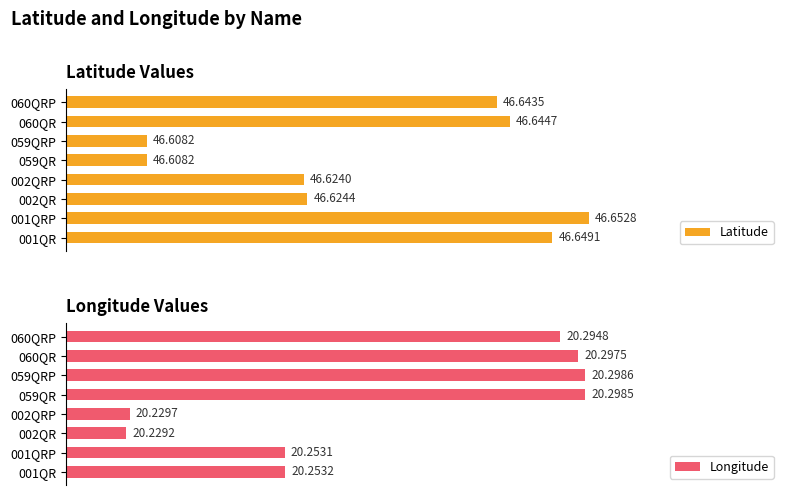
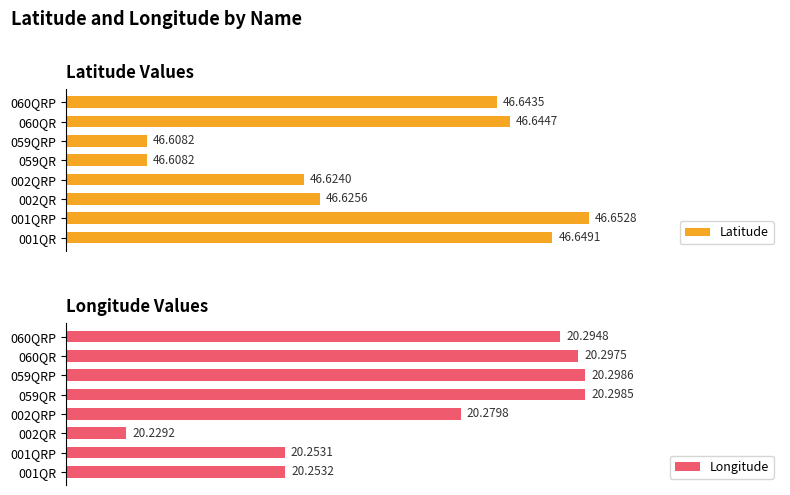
  {
    "Latitude Values": {
-     "002QR": 46.6244
+     "002QR": 46.6256
    },
    "Longitude Values": {
-     "002QRP": 20.2297
+     "002QRP": 20.2798
    }
  }
